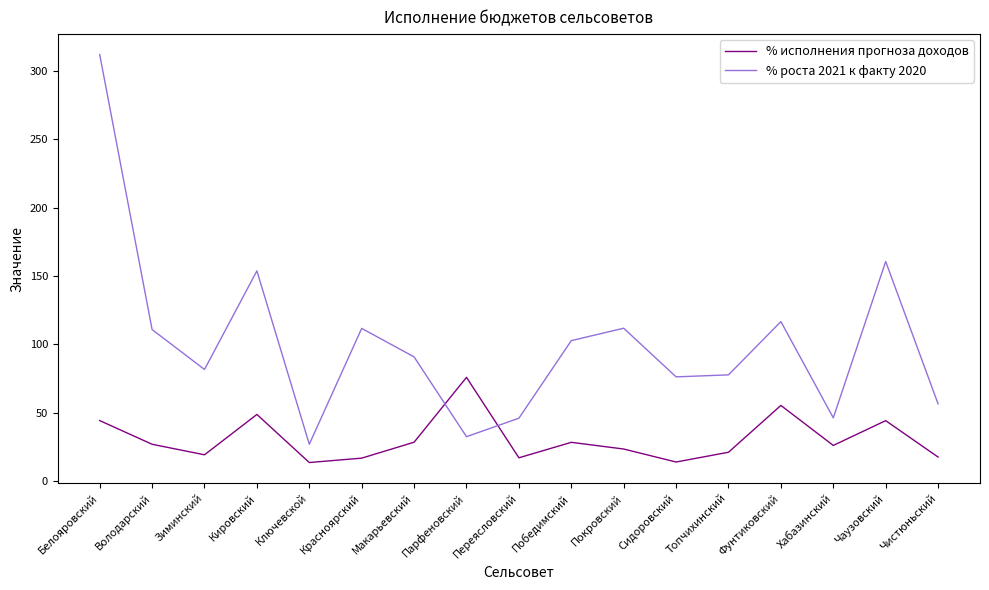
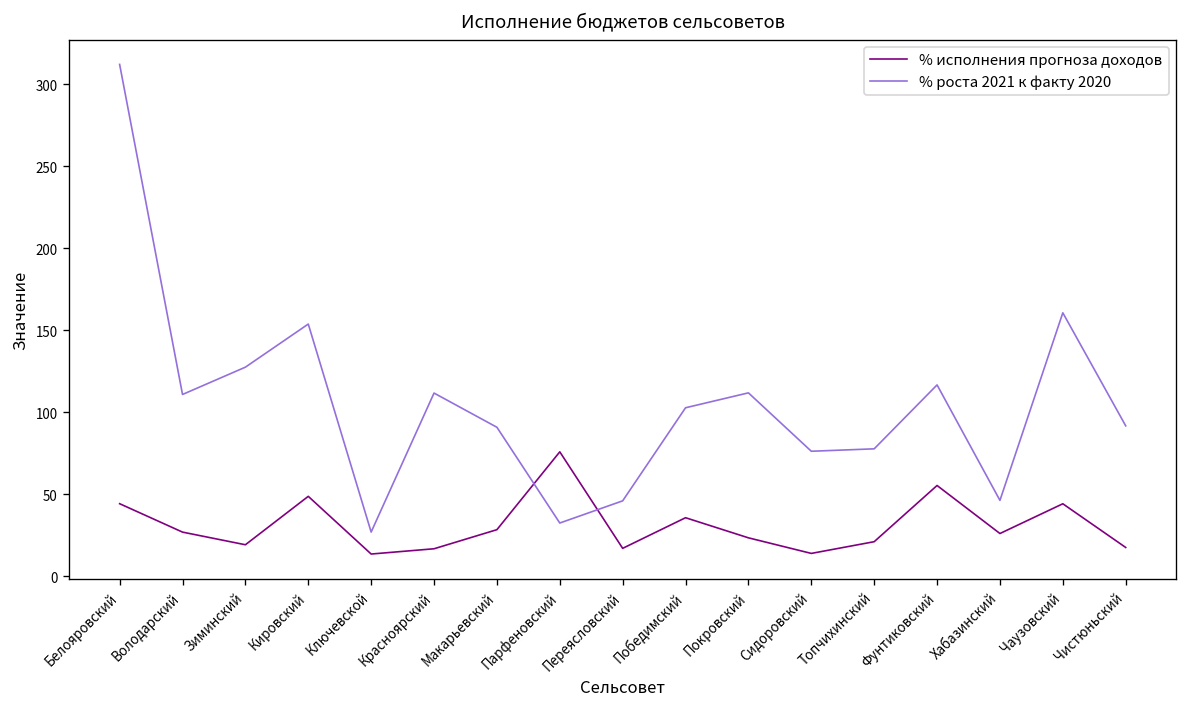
  {
    "% исполнения прогноза доходов": {
      "Белояровский": 44,
      "Володарский": 27,
      "Зиминский": 19,
      "Кировский": 49,
      "Ключевской": 13,
      "Красноярский": 17,
      "Макарьевский": 28,
      "Парфеновский": 76,
      "Переясловский": 17,
-     "Победимский": 28,
+     "Победимский": 36,
      "Покровский": 23,
      "Сидоровский": 14,
      "Топчихинский": 21,
      "Фунтиковский": 55,
      "Хабазинский": 26,
      "Чаузовский": 44,
      "Чистюньский": 17
    },
    "% роста 2021 к факту 2020": {
      "Белояровский": 312,
      "Володарский": 111,
-     "Зиминский": 82,
+     "Зиминский": 127,
      "Кировский": 154,
      "Ключевской": 27,
      "Красноярский": 112,
      "Макарьевский": 91,
      "Парфеновский": 32,
      "Переясловский": 46,
      "Победимский": 103,
      "Покровский": 112,
      "Сидоровский": 76,
      "Топчихинский": 78,
      "Фунтиковский": 117,
      "Хабазинский": 46,
      "Чаузовский": 161,
-     "Чистюньский": 56
+     "Чистюньский": 92
    }
  }
